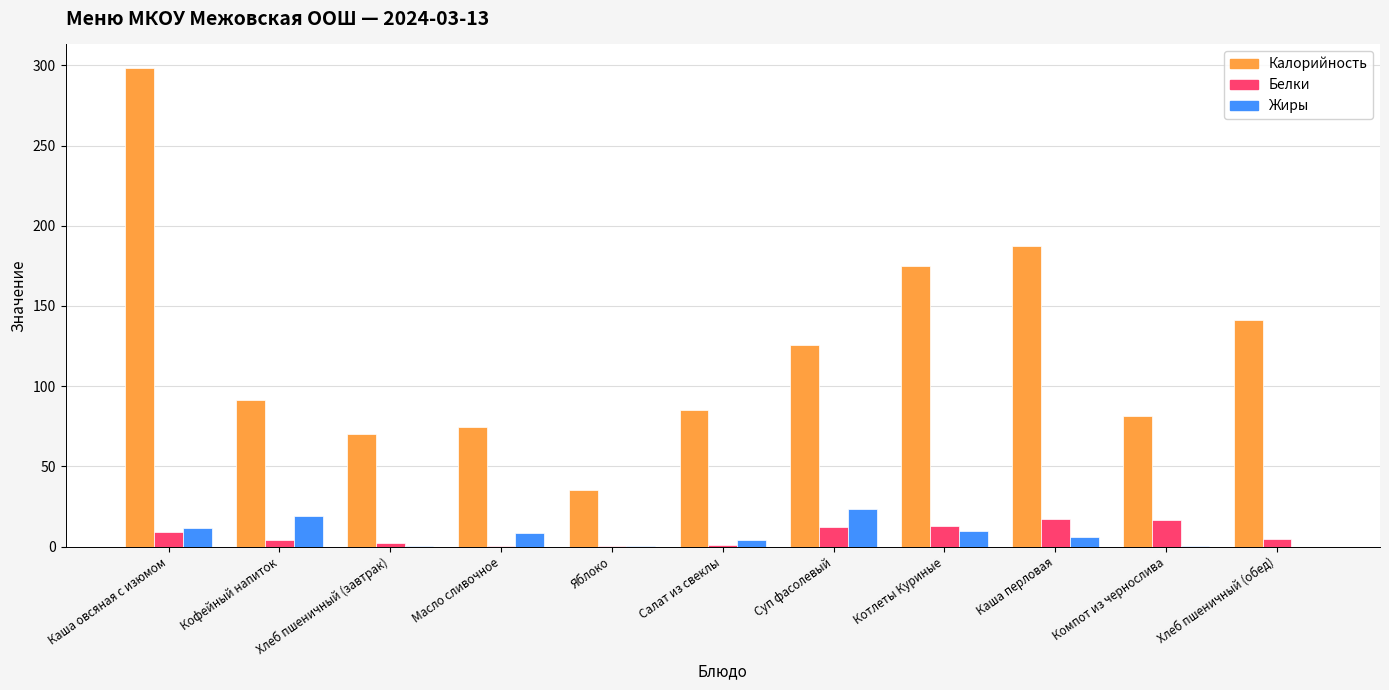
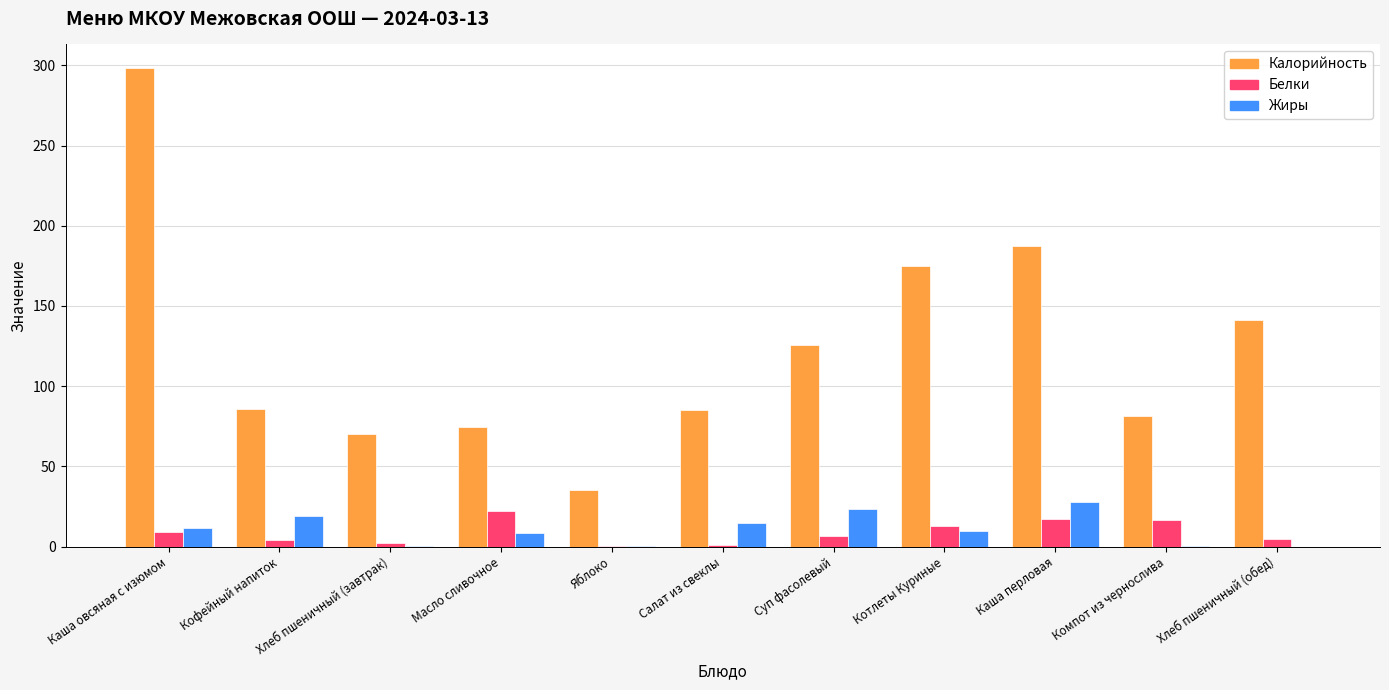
  {
    "Калорийность": {
      "Каша овсяная с изюмом": 298,
-     "Кофейный напиток": 91,
+     "Кофейный напиток": 86,
      "Хлеб пшеничный (завтрак)": 70,
      "Масло сливочное": 75,
      "Яблоко": 35,
      "Салат из свеклы": 85,
      "Суп фасолевый": 126,
      "Котлеты Куриные": 175,
      "Каша перловая": 187,
      "Компот из чернослива": 81,
      "Хлеб пшеничный (обед)": 141
    },
    "Белки": {
      "Каша овсяная с изюмом": 9,
      "Кофейный напиток": 4,
      "Хлеб пшеничный (завтрак)": 2,
-     "Масло сливочное": 0,
-     "Суп фасолевый": 12,
+     "Масло сливочное": 23,
+     "Суп фасолевый": 7,
      "Котлеты Куриные": 13,
      "Каша перловая": 17,
      "Компот из чернослива": 17,
      "Хлеб пшеничный (обед)": 5
    },
    "Жиры": {
      "Каша овсяная с изюмом": 11,
      "Кофейный напиток": 19,
      "Масло сливочное": 8,
-     "Салат из свеклы": 4,
+     "Салат из свеклы": 15,
      "Суп фасолевый": 23,
      "Котлеты Куриные": 10,
-     "Каша перловая": 6,
+     "Каша перловая": 28,
      "Хлеб пшеничный (обед)": 0
    }
  }
